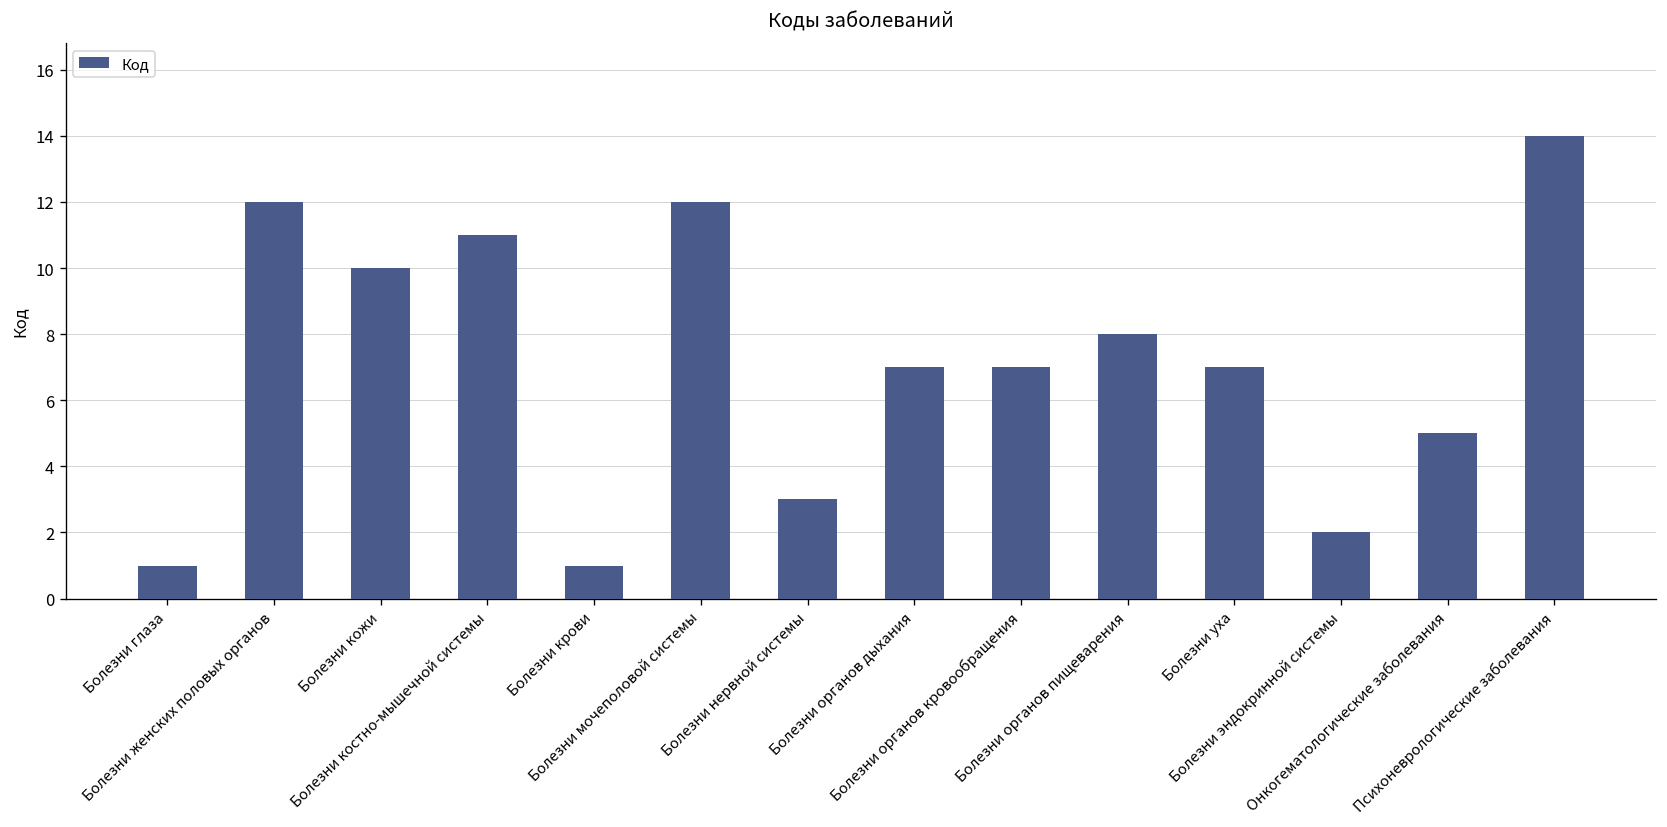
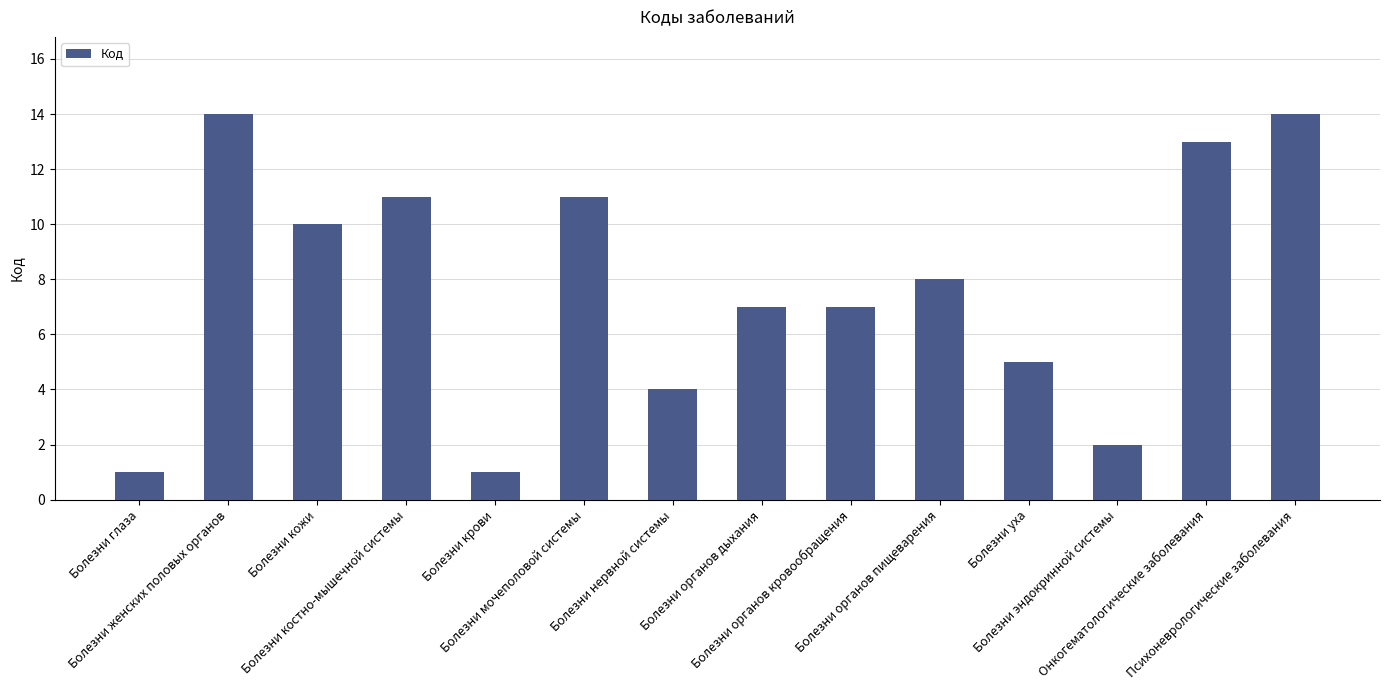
  {
    "Болезни глаза": 1,
-   "Болезни женских половых органов": 12,
+   "Болезни женских половых органов": 14,
    "Болезни кожи": 10,
    "Болезни костно-мышечной системы": 11,
    "Болезни крови": 1,
-   "Болезни мочеполовой системы": 12,
-   "Болезни нервной системы": 3,
+   "Болезни мочеполовой системы": 11,
+   "Болезни нервной системы": 4,
    "Болезни органов дыхания": 7,
    "Болезни органов кровообращения": 7,
    "Болезни органов пищеварения": 8,
-   "Болезни уха": 7,
+   "Болезни уха": 5,
    "Болезни эндокринной системы": 2,
-   "Онкогематологические заболевания": 5,
+   "Онкогематологические заболевания": 13,
    "Психоневрологические заболевания": 14
  }
